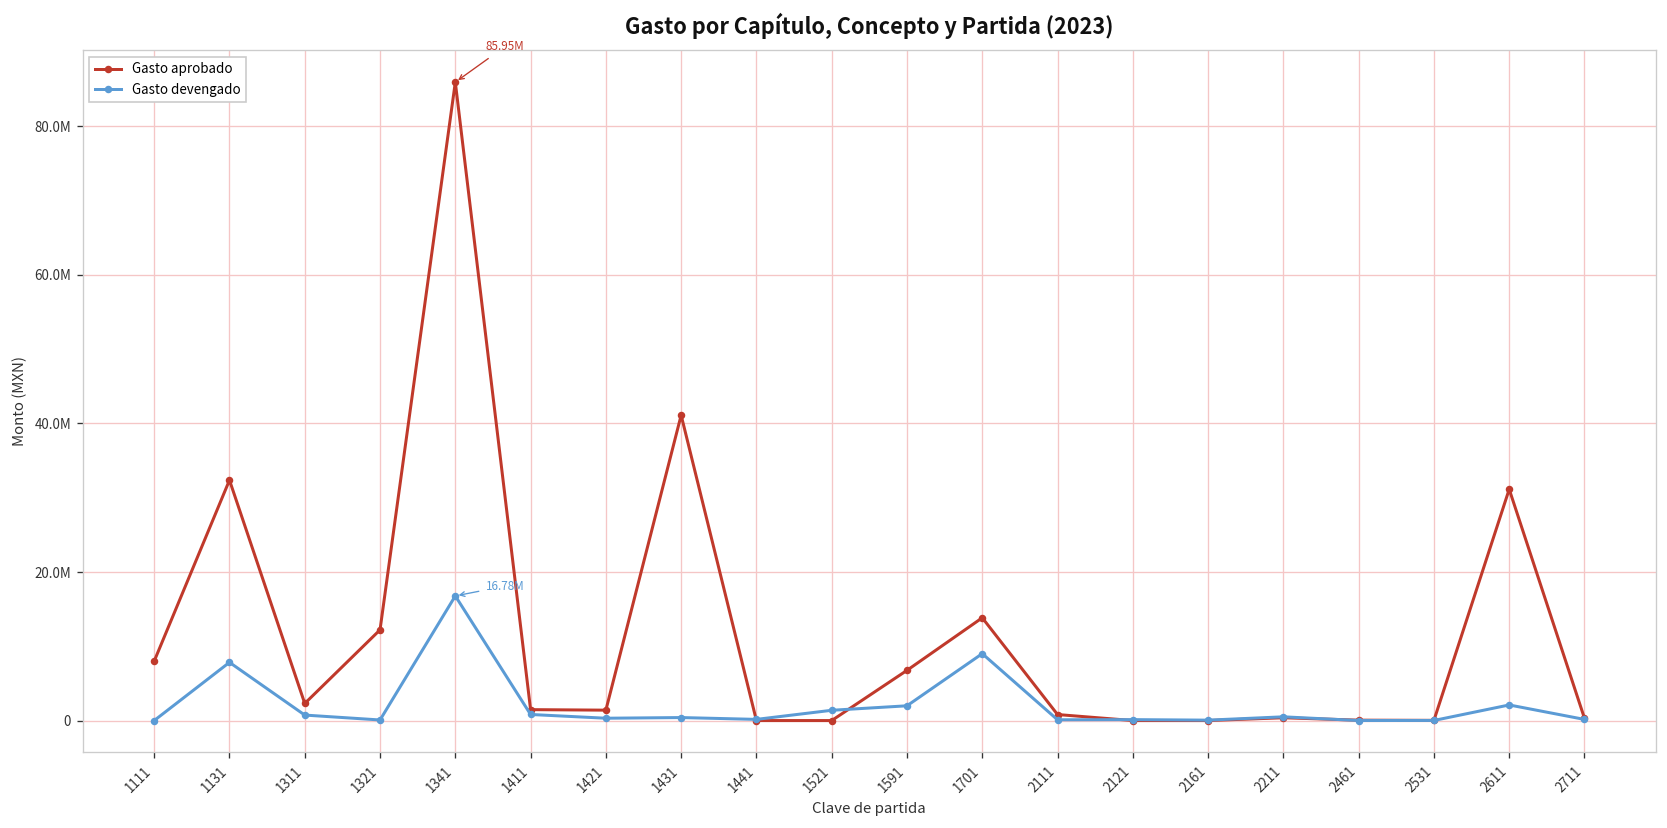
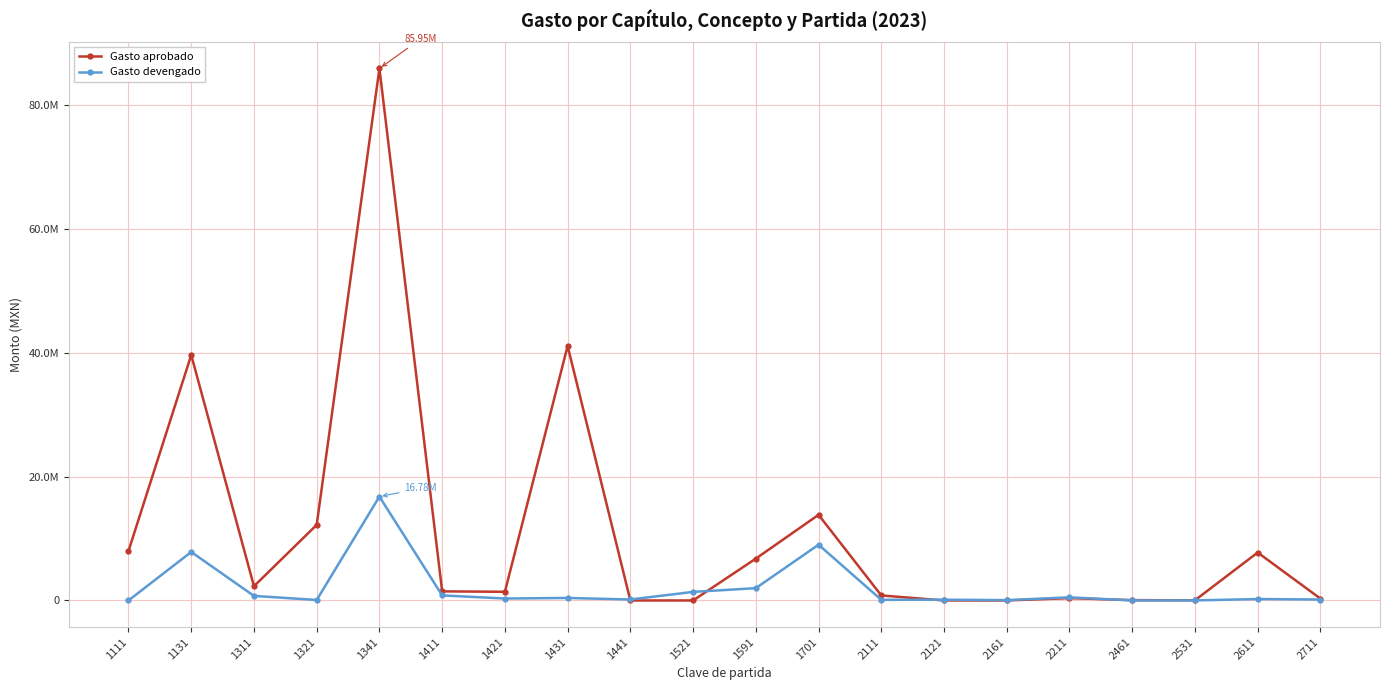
  {
    "Gasto aprobado": {
      "1111": 8000000,
-     "1131": 32000000,
+     "1131": 40000000,
      "1311": 2000000,
      "1321": 12000000,
      "1411": 1000000,
      "1421": 1000000,
      "1431": 41000000,
      "1521": 0,
      "1591": 7000000,
      "1701": 14000000,
      "2111": 1000000,
-     "2611": 31000000
+     "2611": 8000000
    },
    "Gasto devengado": {
      "1111": 0,
      "1131": 8000000,
      "1311": 1000000,
      "1321": 0,
      "1411": 1000000,
      "1421": 0,
      "1431": 0,
      "1521": 1000000,
      "1591": 2000000,
      "1701": 9000000,
      "2111": 0,
-     "2611": 2000000
+     "2611": 0
    }
  }
